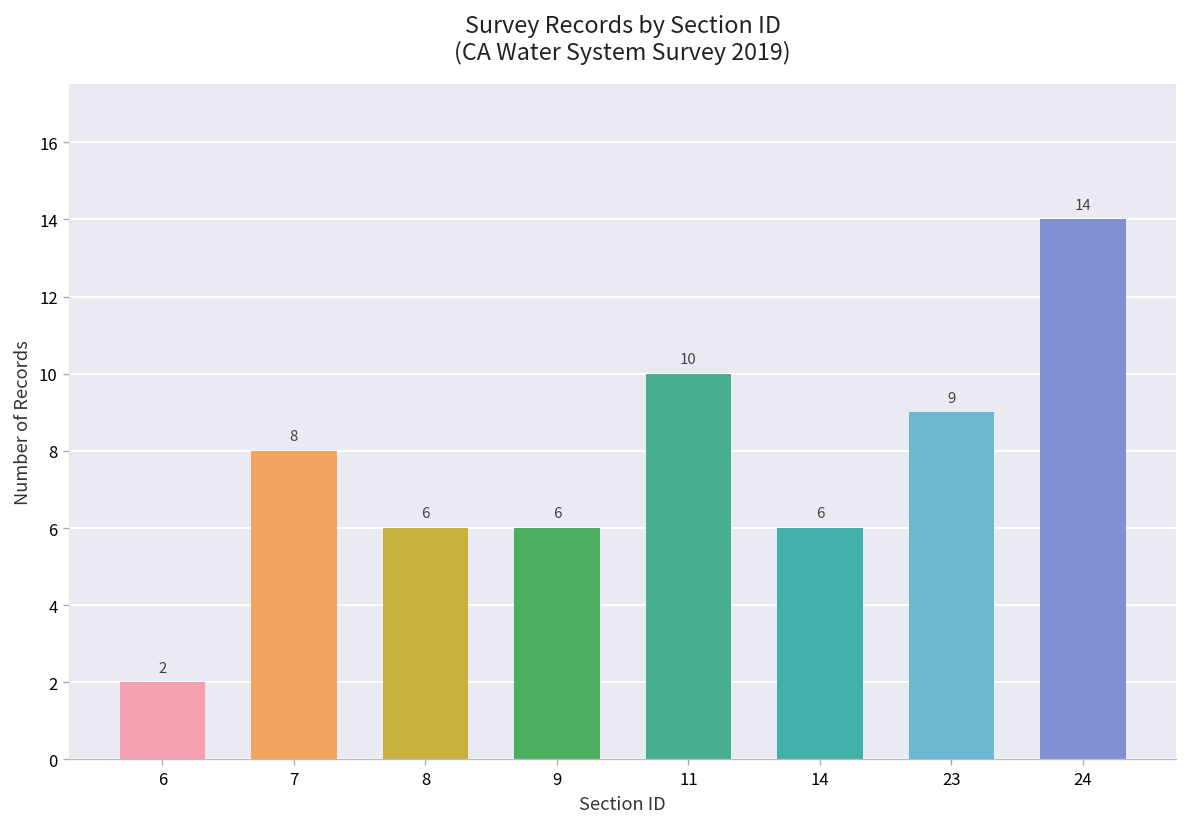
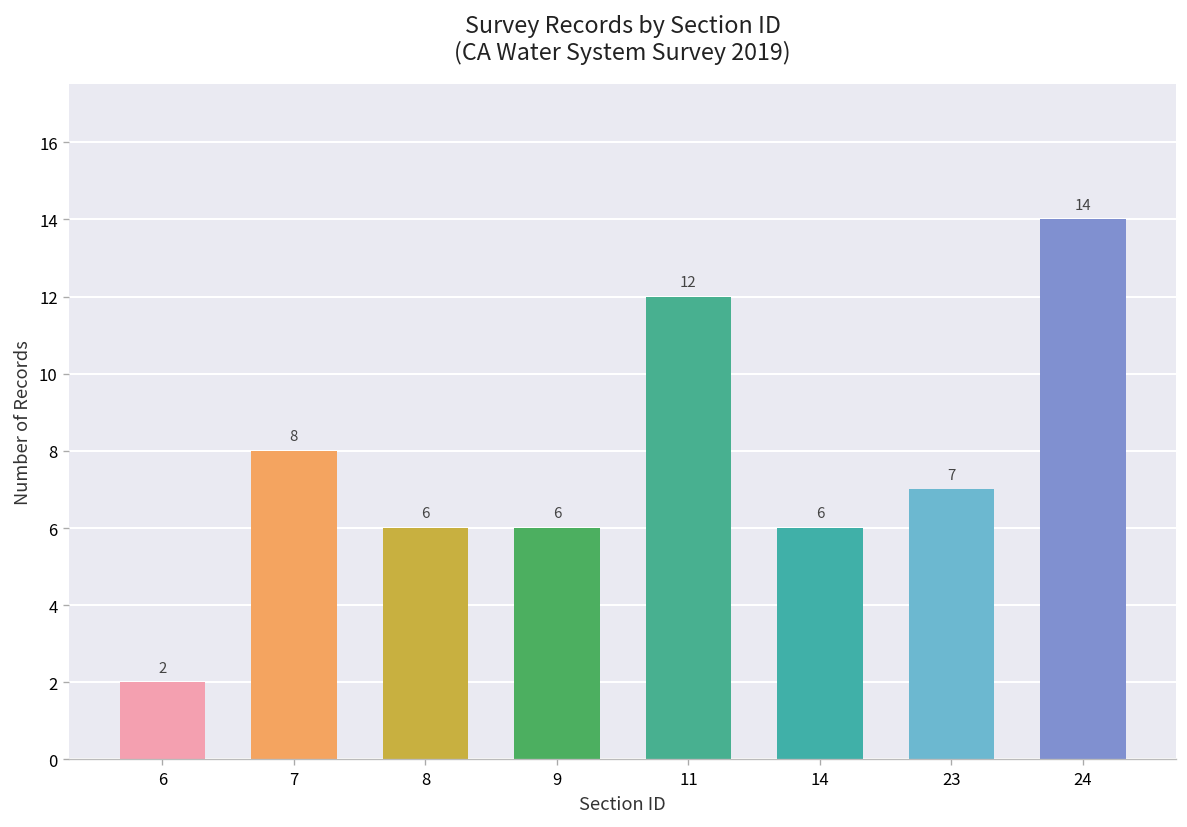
  {
    "6": 2,
    "7": 8,
    "8": 6,
    "9": 6,
-   "11": 10,
+   "11": 12,
    "14": 6,
-   "23": 9,
+   "23": 7,
    "24": 14
  }
